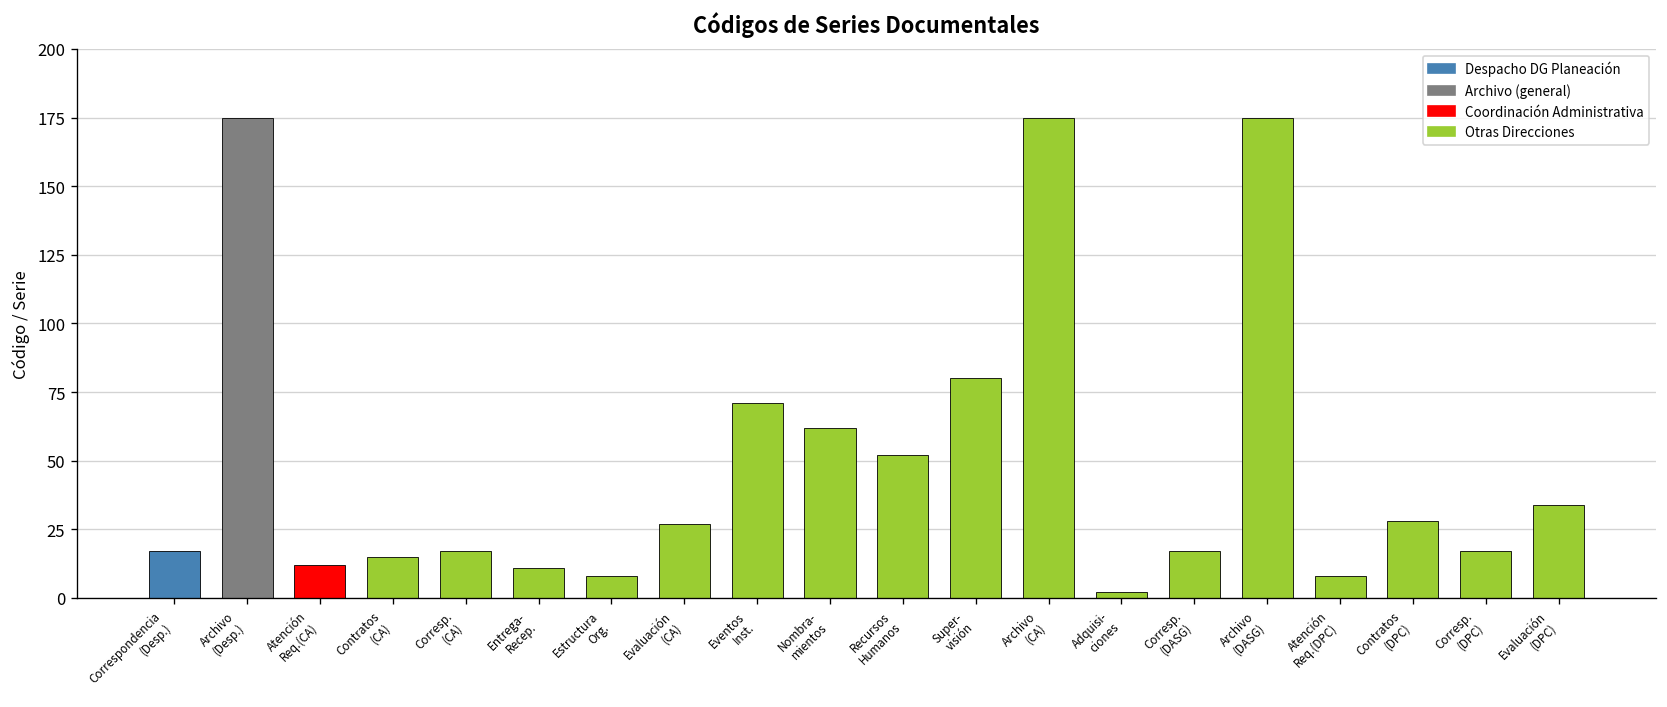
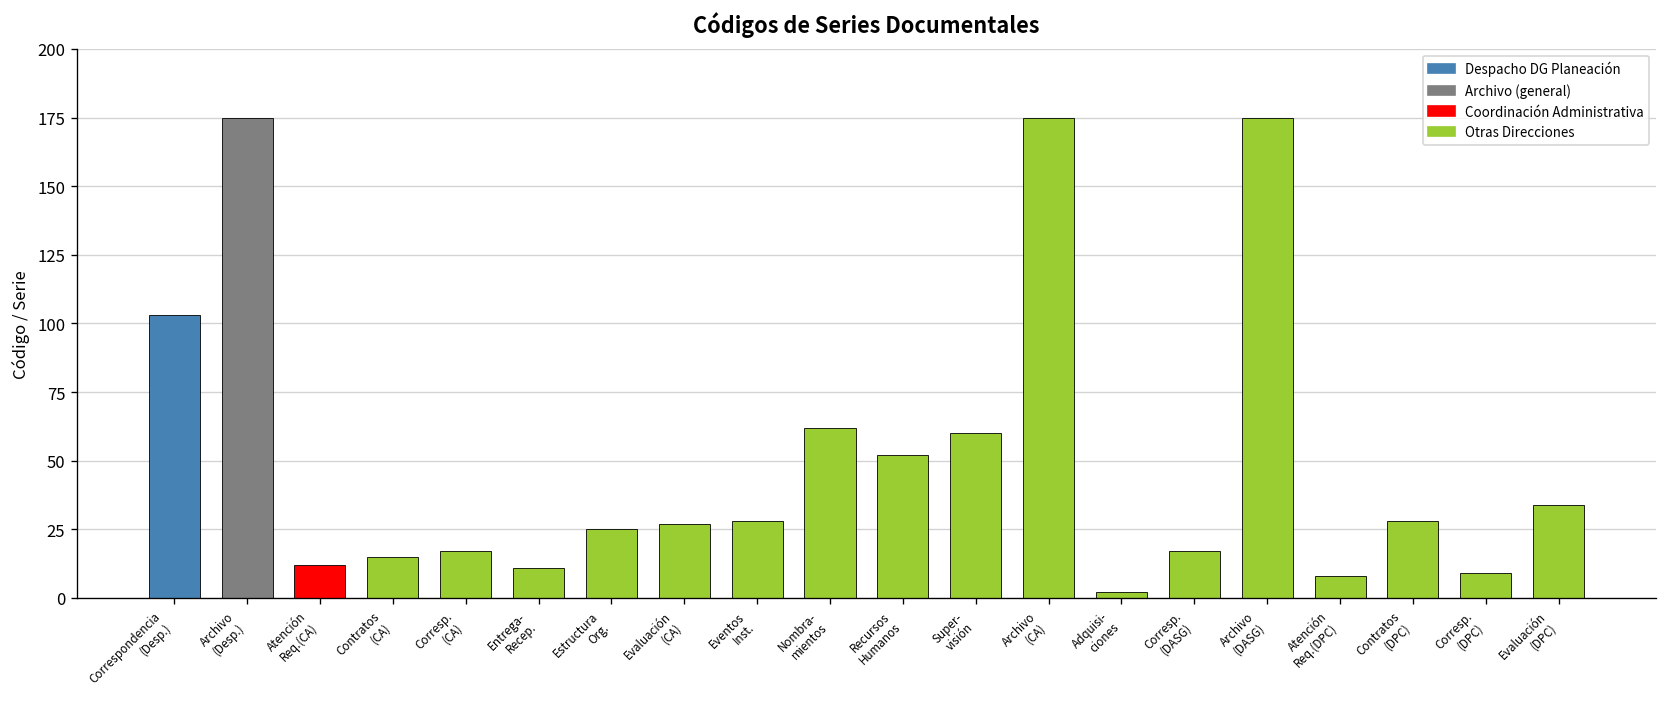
  {
-   "Correspondencia (Desp.)": 17,
+   "Correspondencia (Desp.)": 103,
    "Archivo (Desp.)": 175,
    "Atención Req.(CA)": 12,
    "Contratos (CA)": 15,
    "Corresp. (CA)": 17,
    "Entrega- Recep.": 11,
-   "Estructura Org.": 8,
+   "Estructura Org.": 25,
    "Evaluación (CA)": 27,
-   "Eventos Inst.": 71,
+   "Eventos Inst.": 28,
    "Nombra- mientos": 62,
    "Recursos Humanos": 52,
-   "Super- visión": 80,
+   "Super- visión": 60,
    "Archivo (CA)": 175,
    "Adquisi- ciones": 2,
    "Corresp. (DASG)": 17,
    "Archivo (DASG)": 175,
    "Atención Req.(DPC)": 8,
    "Contratos (DPC)": 28,
-   "Corresp. (DPC)": 17,
+   "Corresp. (DPC)": 9,
    "Evaluación (DPC)": 34
  }
